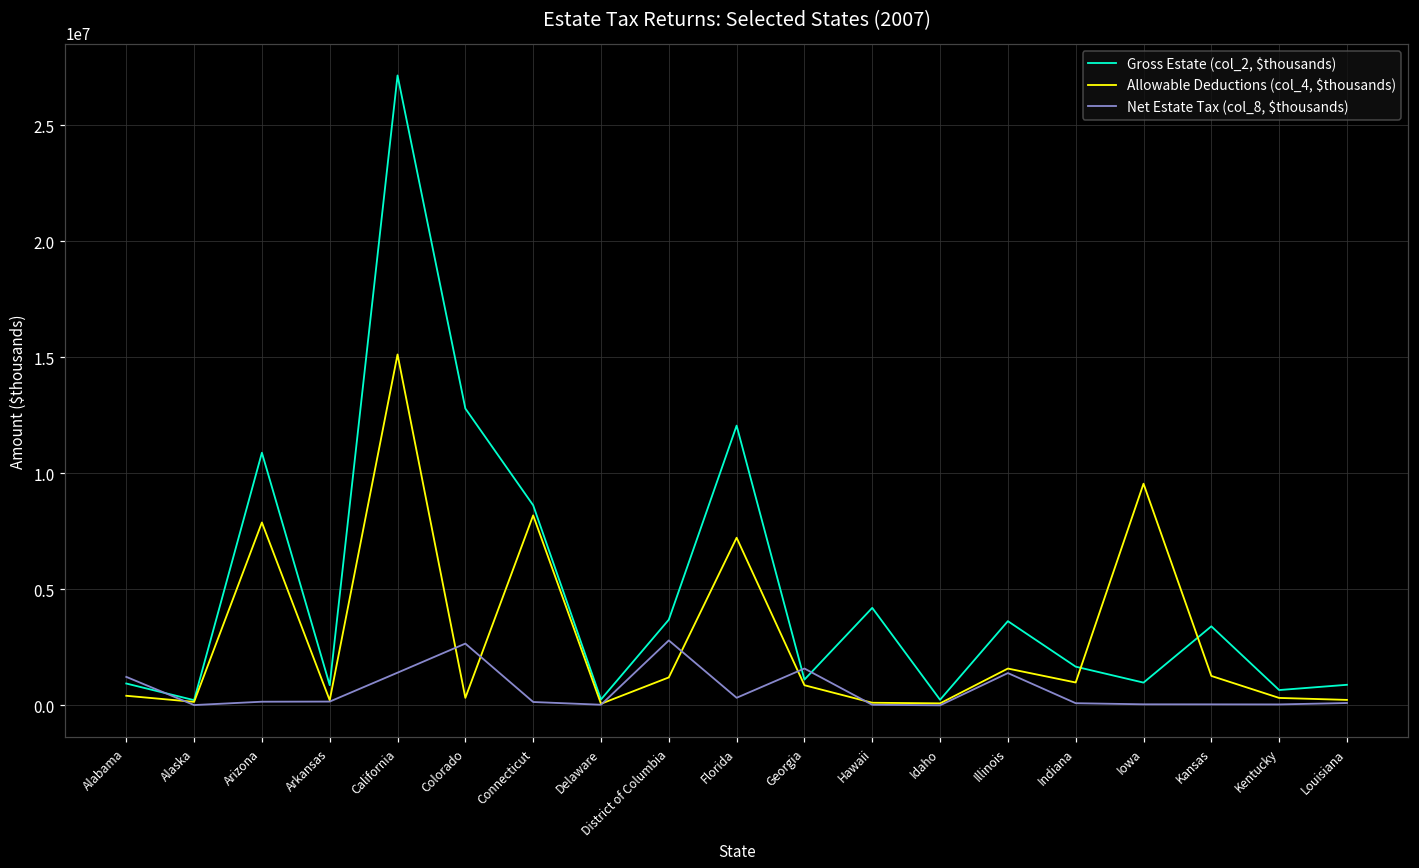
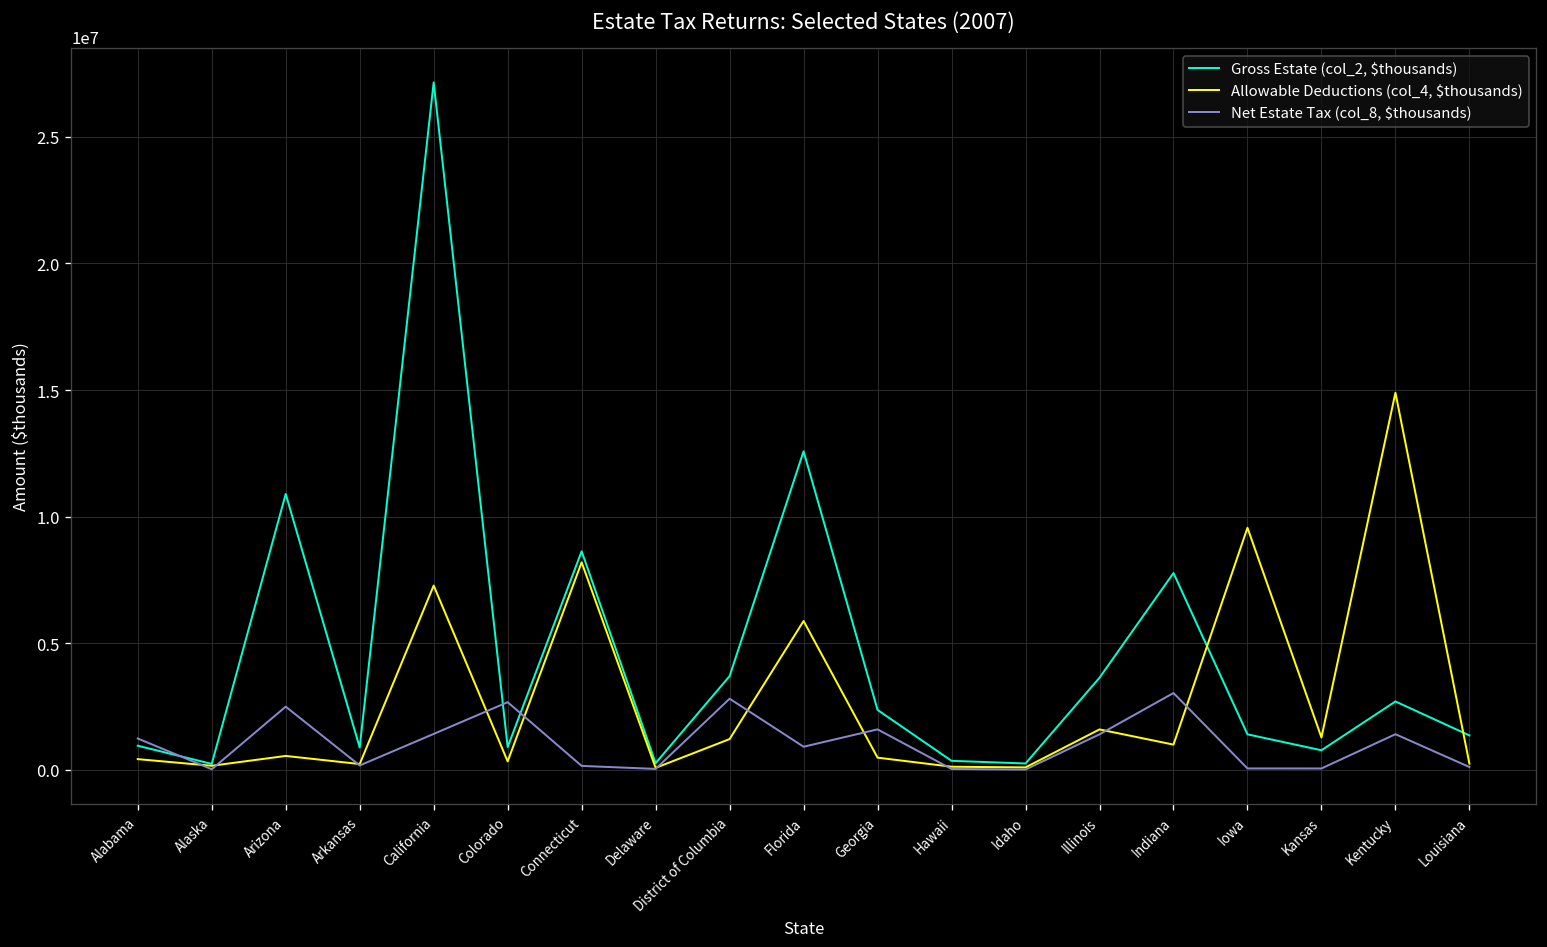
  {
    "Gross Estate (col_2, $thousands)": {
      "Alabama": 900000,
      "Arizona": 10900000,
      "Arkansas": 900000,
      "California": 27200000,
-     "Colorado": 12800000,
+     "Colorado": 900000,
      "Connecticut": 8600000,
      "Delaware": 300000,
      "District of Columbia": 3700000,
-     "Florida": 12100000,
-     "Georgia": 1100000,
-     "Hawaii": 4200000,
+     "Florida": 12600000,
+     "Georgia": 2400000,
+     "Hawaii": 300000,
      "Idaho": 200000,
      "Illinois": 3600000,
-     "Indiana": 1700000,
-     "Iowa": 1000000,
-     "Kansas": 3400000,
-     "Kentucky": 700000,
-     "Louisiana": 900000
+     "Indiana": 7800000,
+     "Iowa": 1400000,
+     "Kansas": 800000,
+     "Kentucky": 2700000,
+     "Louisiana": 1400000
    },
    "Allowable Deductions (col_4, $thousands)": {
      "Alabama": 400000,
-     "Arizona": 7900000,
-     "California": 15100000,
+     "Arizona": 500000,
+     "California": 7300000,
      "Colorado": 300000,
      "Connecticut": 8200000,
      "District of Columbia": 1200000,
-     "Florida": 7200000,
-     "Georgia": 900000,
+     "Florida": 5900000,
+     "Georgia": 500000,
      "Illinois": 1600000,
      "Indiana": 1000000,
      "Iowa": 9600000,
      "Kansas": 1300000,
-     "Kentucky": 300000,
+     "Kentucky": 14900000,
      "Louisiana": 200000
    },
    "Net Estate Tax (col_8, $thousands)": {
      "Alabama": 1200000,
      "Alaska": 0,
-     "Arizona": 200000,
+     "Arizona": 2500000,
      "California": 1400000,
      "Colorado": 2700000,
      "Connecticut": 100000,
      "District of Columbia": 2800000,
-     "Florida": 300000,
+     "Florida": 900000,
      "Georgia": 1600000,
      "Illinois": 1400000,
-     "Indiana": 100000,
+     "Indiana": 3000000,
      "Iowa": 0,
      "Kansas": 0,
-     "Kentucky": 0,
+     "Kentucky": 1400000,
      "Louisiana": 100000
    }
  }
